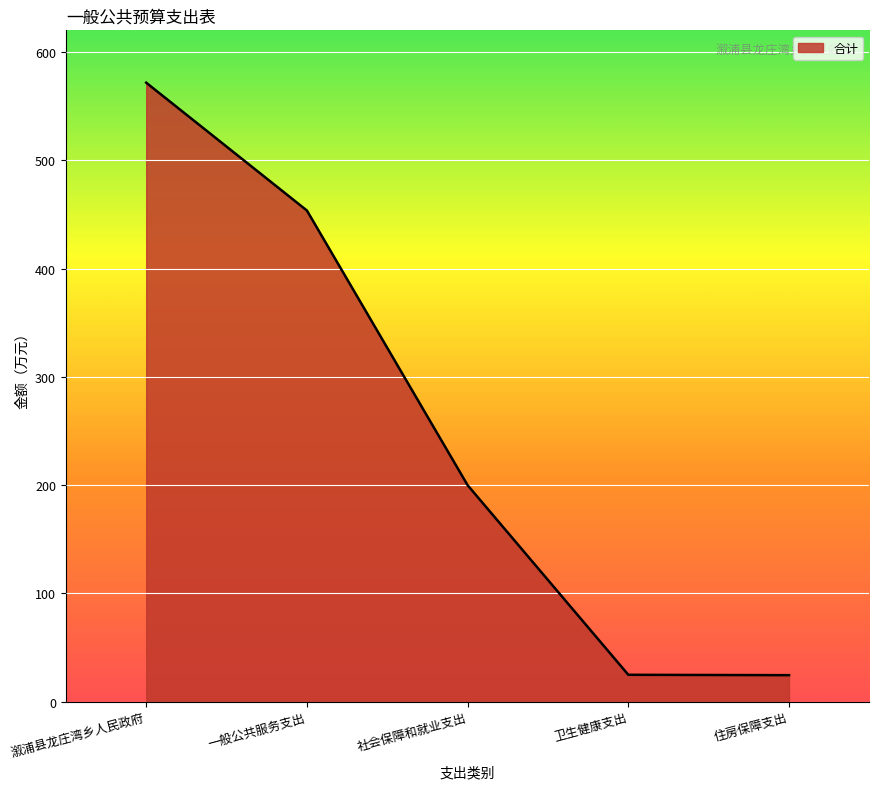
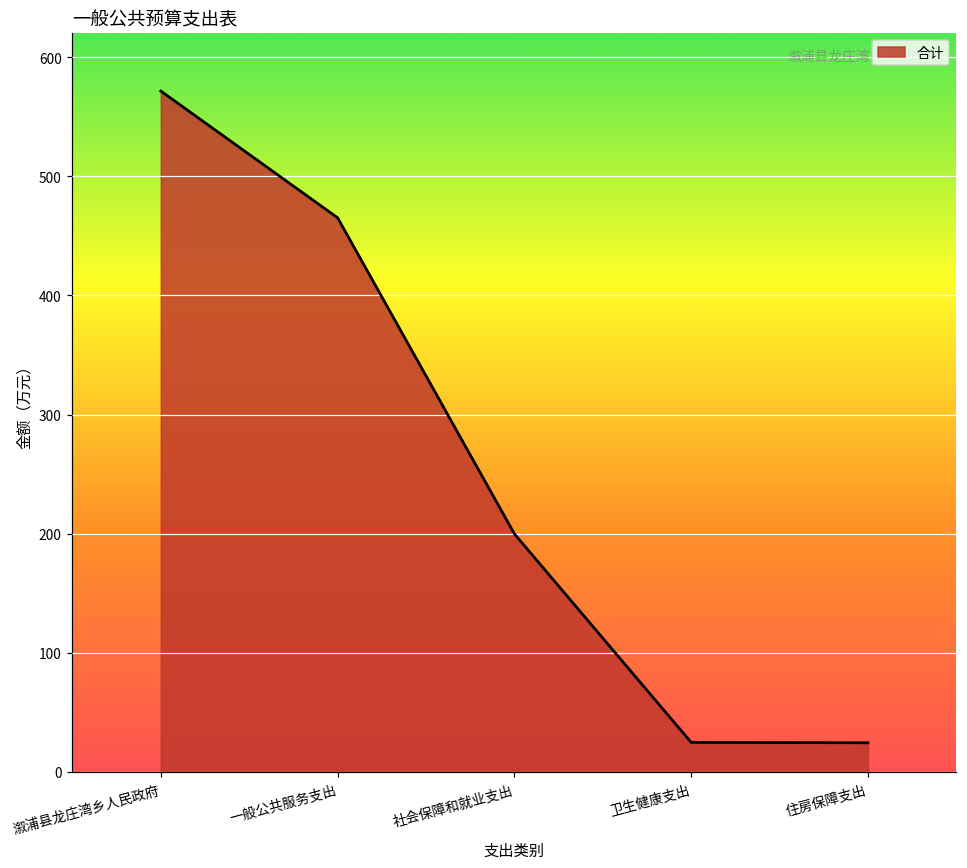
  {
    "溆浦县龙庄湾乡人民政府": 572,
-   "一般公共服务支出": 454,
+   "一般公共服务支出": 465,
    "社会保障和就业支出": 200,
    "卫生健康支出": 25,
    "住房保障支出": 24
  }
